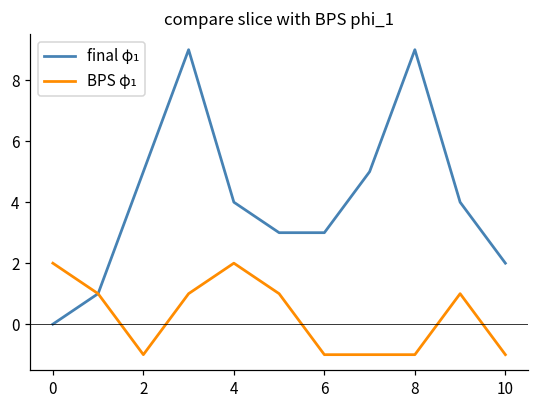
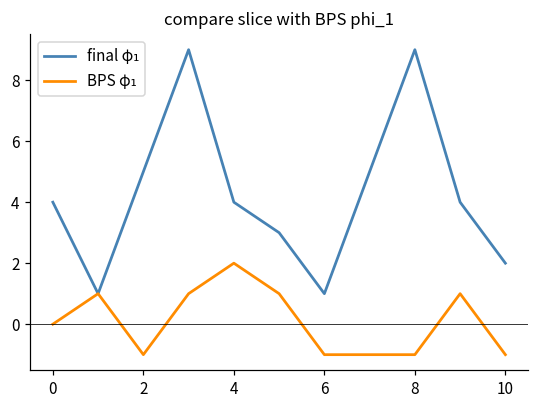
  {
    "final φ₁": {
-     "0": 0,
+     "0": 4,
      "2": 5,
      "4": 4,
-     "6": 3,
+     "6": 1,
      "8": 9,
      "10": 2
    },
    "BPS φ₁": {
-     "0": 2,
+     "0": 0,
      "2": -1,
      "4": 2,
      "6": -1,
      "8": -1,
      "10": -1
    }
  }
